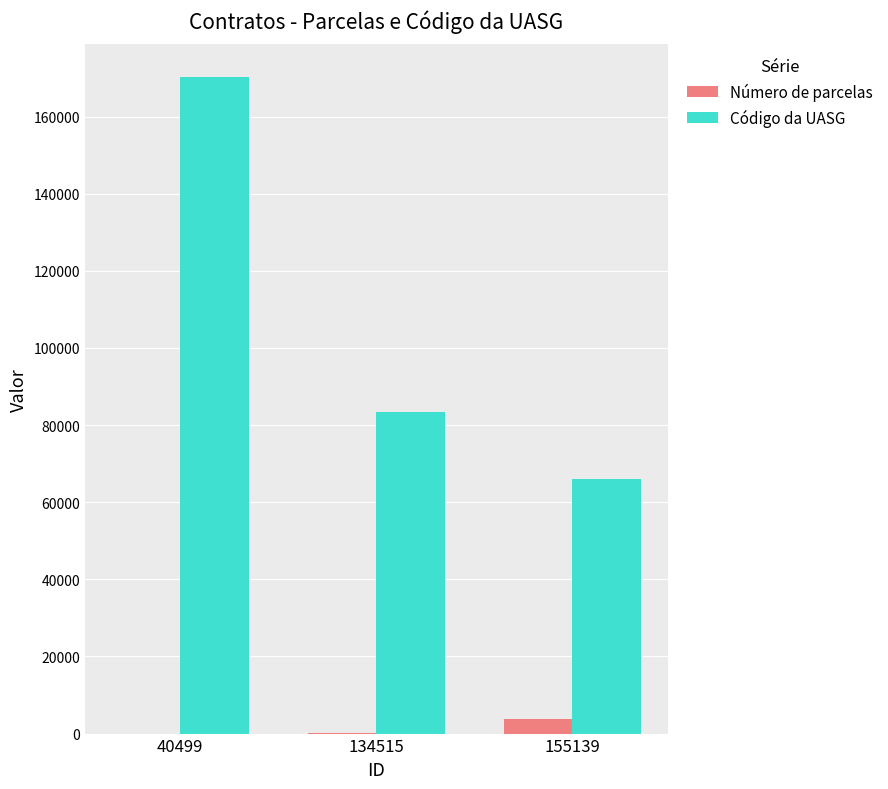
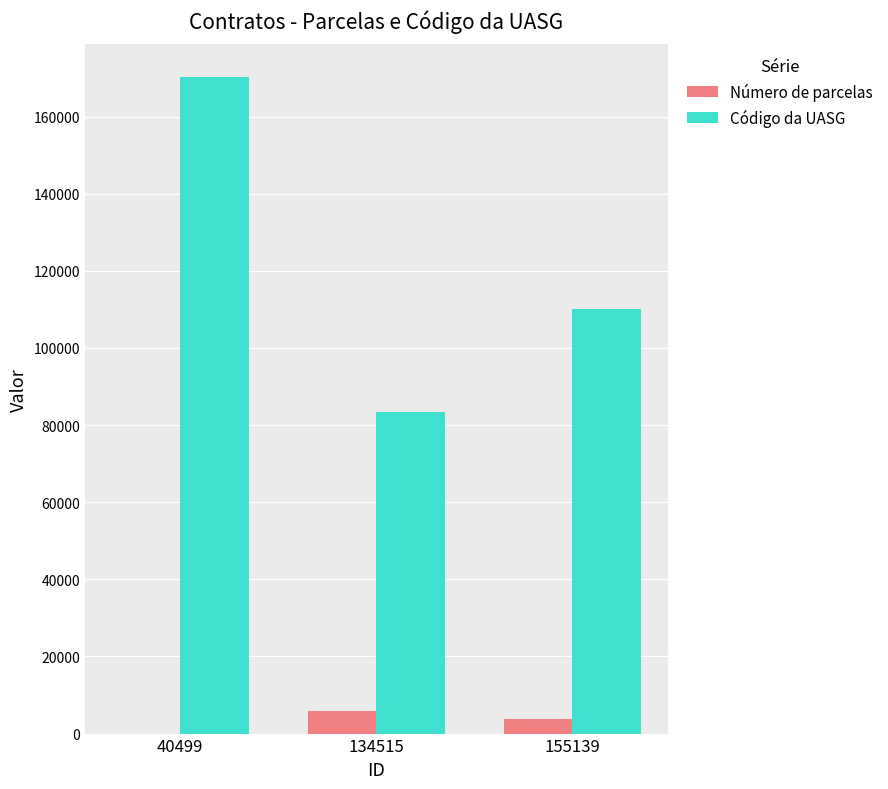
  {
    "Número de parcelas": {
-     "134515": 0,
+     "134515": 6000,
      "155139": 4000
    },
    "Código da UASG": {
      "40499": 170000,
      "134515": 83000,
-     "155139": 66000
+     "155139": 110000
    }
  }
